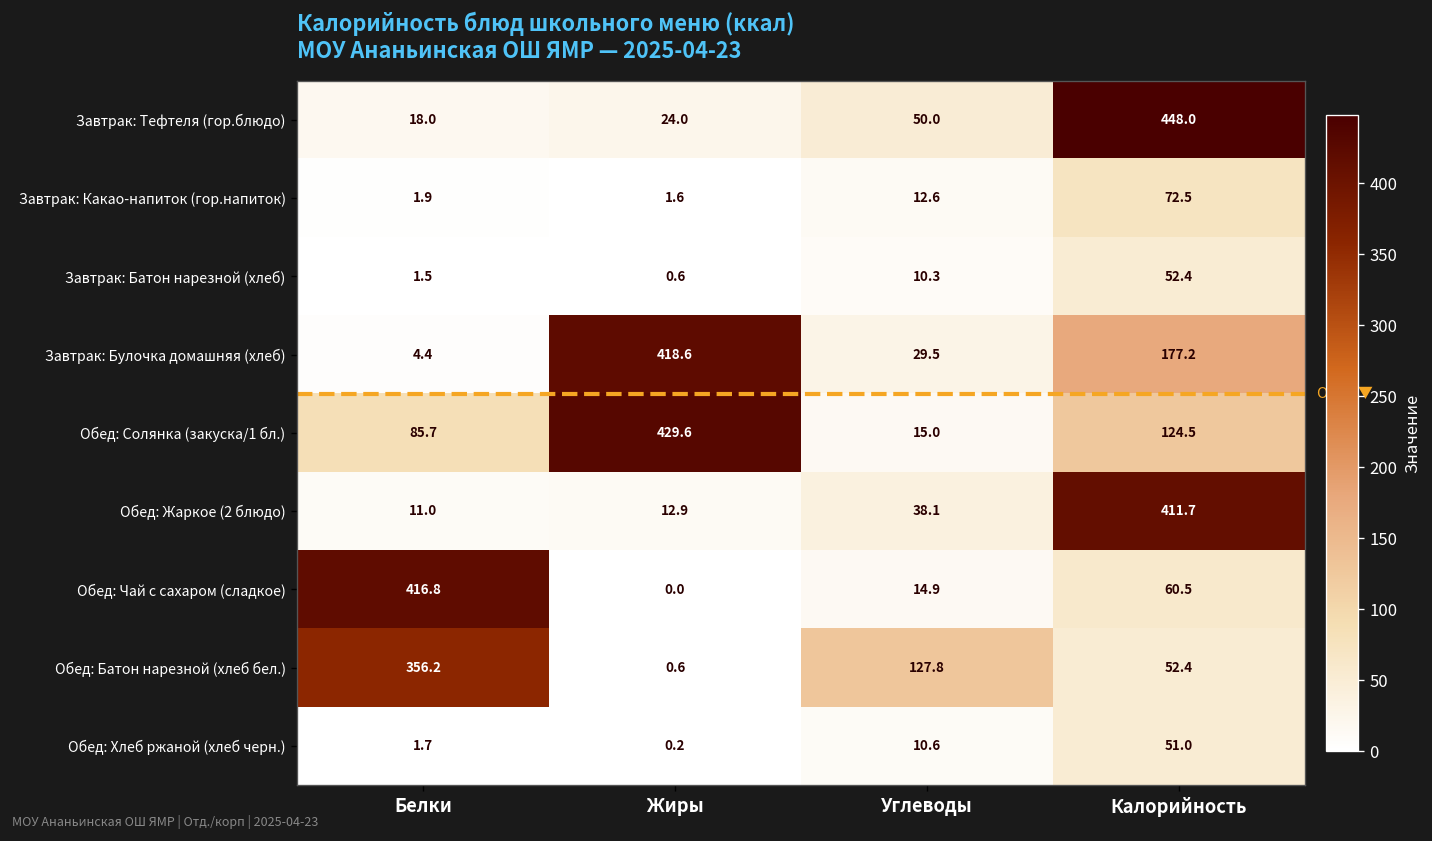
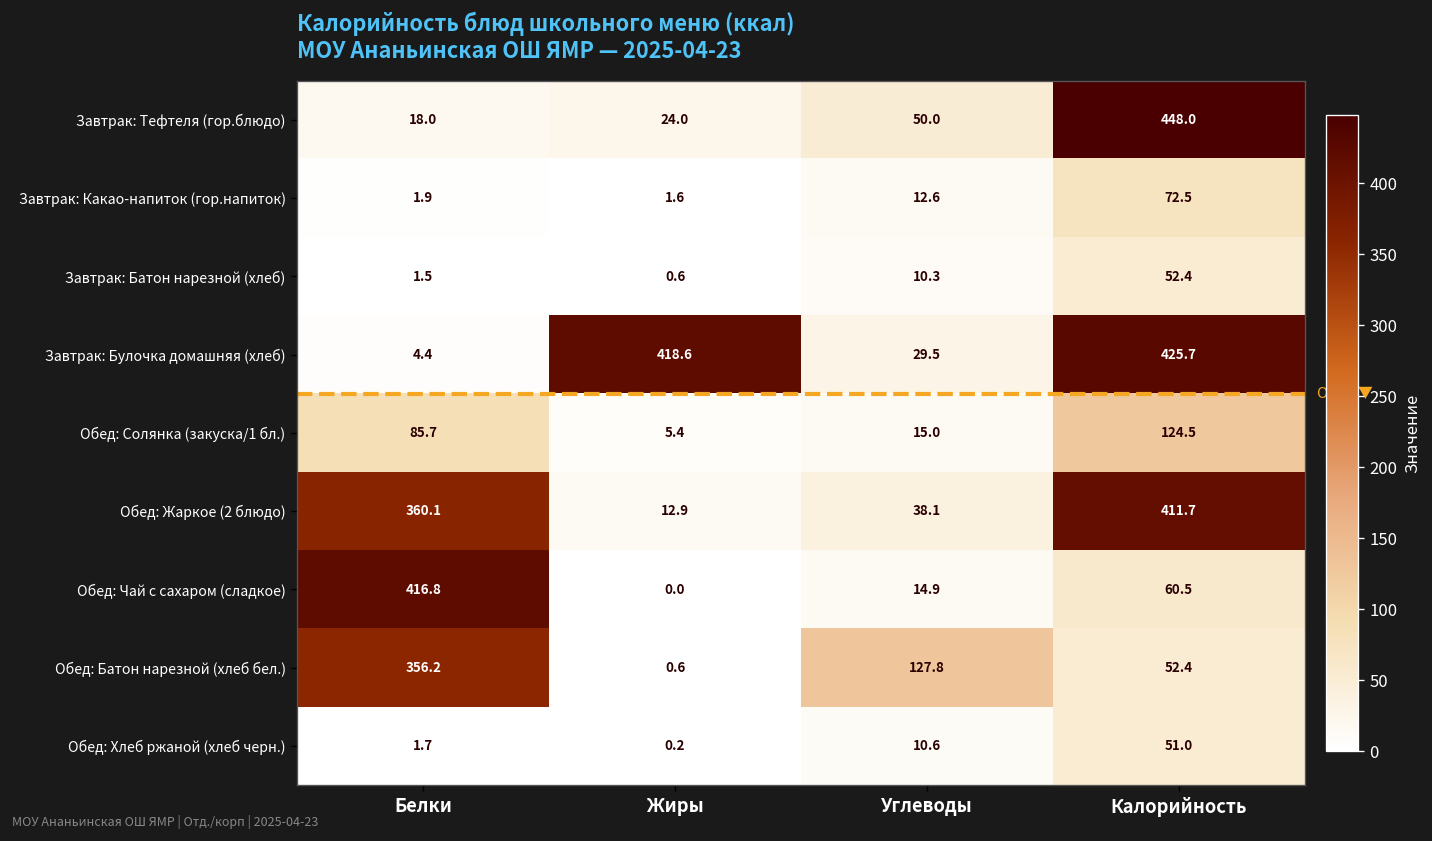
  {
    "Завтрак: Тефтеля (гор.блюдо)": {
      "Белки": 18.0,
      "Жиры": 24.0,
      "Углеводы": 50.0,
      "Калорийность": 448.0
    },
    "Завтрак: Какао-напиток (гор.напиток)": {
      "Белки": 1.9,
      "Жиры": 1.6,
      "Углеводы": 12.6,
      "Калорийность": 72.5
    },
    "Завтрак: Батон нарезной (хлеб)": {
      "Белки": 1.5,
      "Жиры": 0.6,
      "Углеводы": 10.3,
      "Калорийность": 52.4
    },
    "Завтрак: Булочка домашняя (хлеб)": {
      "Белки": 4.4,
      "Жиры": 418.6,
      "Углеводы": 29.5,
-     "Калорийность": 177.2
+     "Калорийность": 425.7
    },
    "Обед: Солянка (закуска/1 бл.)": {
      "Белки": 85.7,
-     "Жиры": 429.6,
+     "Жиры": 5.4,
      "Углеводы": 15.0,
      "Калорийность": 124.5
    },
    "Обед: Жаркое (2 блюдо)": {
-     "Белки": 11.0,
+     "Белки": 360.1,
      "Жиры": 12.9,
      "Углеводы": 38.1,
      "Калорийность": 411.7
    },
    "Обед: Чай с сахаром (сладкое)": {
      "Белки": 416.8,
      "Жиры": 0.0,
      "Углеводы": 14.9,
      "Калорийность": 60.5
    },
    "Обед: Батон нарезной (хлеб бел.)": {
      "Белки": 356.2,
      "Жиры": 0.6,
      "Углеводы": 127.8,
      "Калорийность": 52.4
    },
    "Обед: Хлеб ржаной (хлеб черн.)": {
      "Белки": 1.7,
      "Жиры": 0.2,
      "Углеводы": 10.6,
      "Калорийность": 51.0
    }
  }
